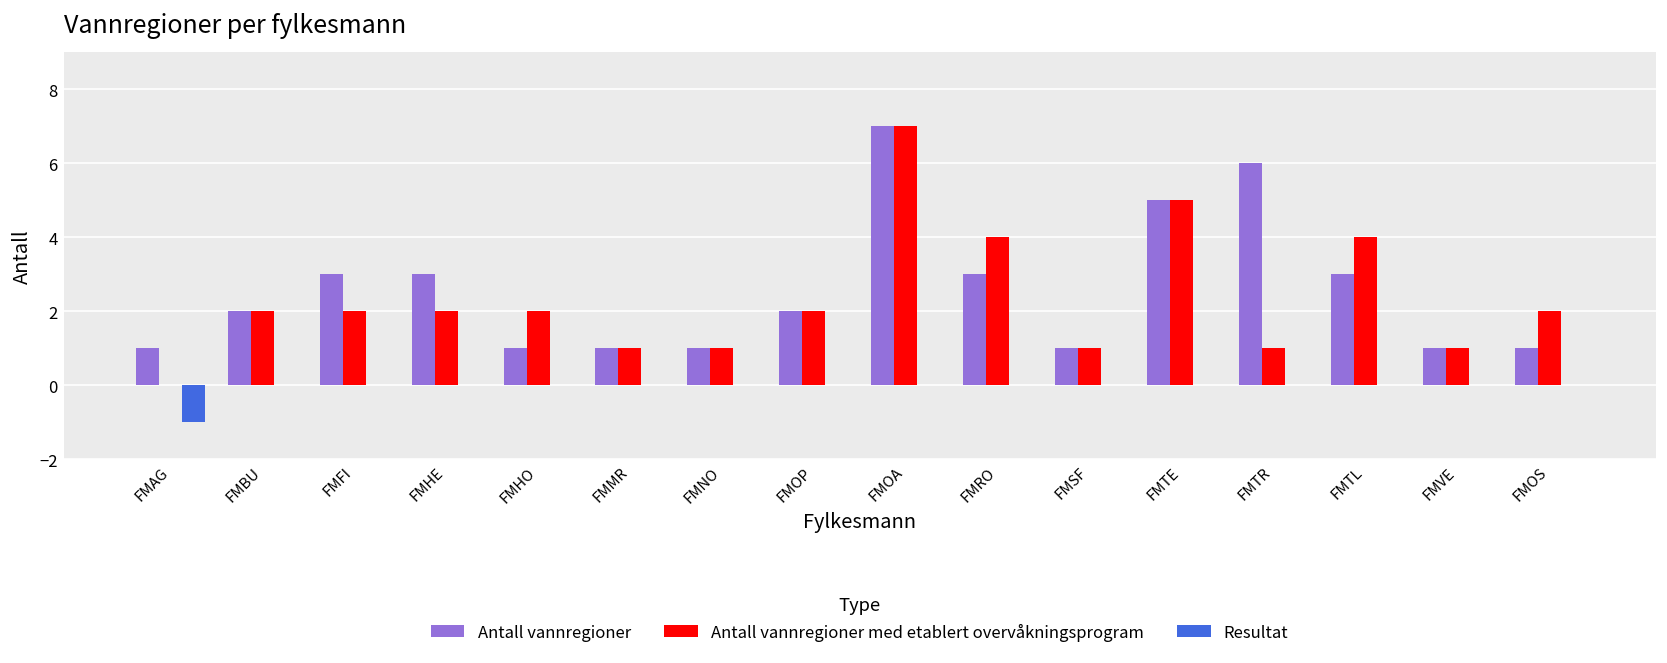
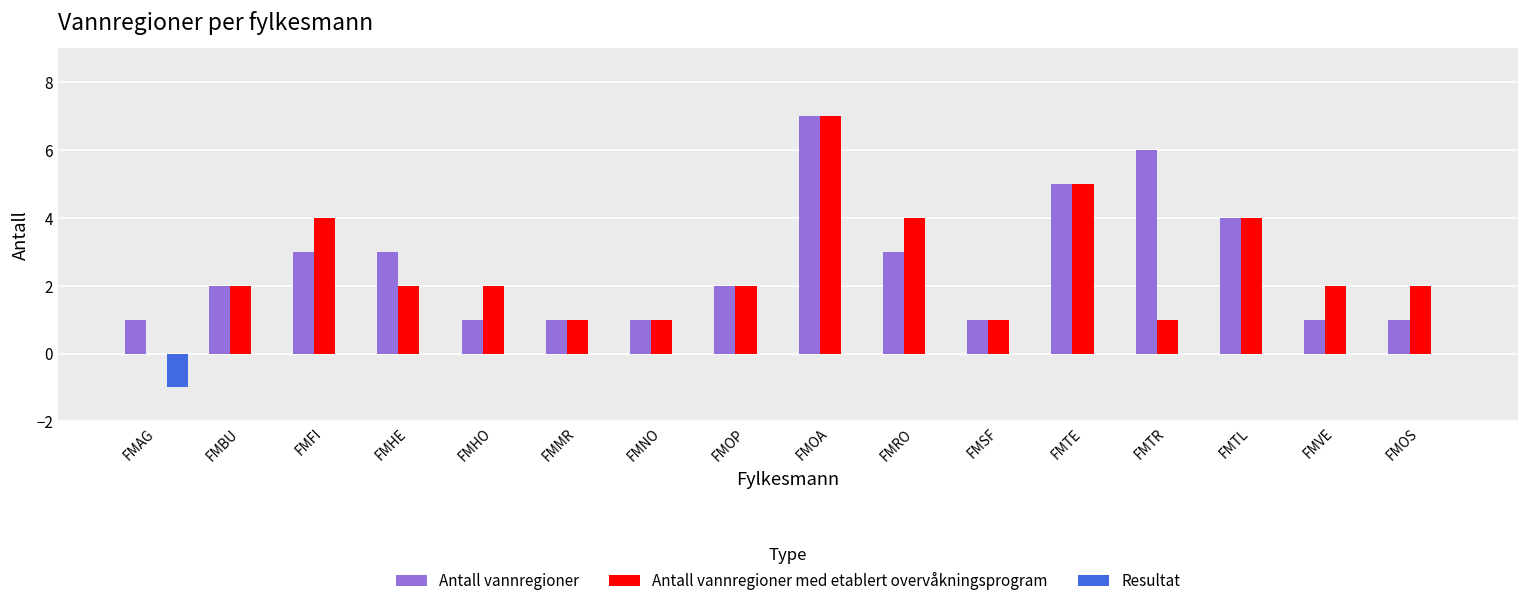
  {
    "Antall vannregioner": {
      "FMAG": 1,
      "FMBU": 2,
      "FMFI": 3,
      "FMHE": 3,
      "FMHO": 1,
      "FMMR": 1,
      "FMNO": 1,
      "FMOP": 2,
      "FMOA": 7,
      "FMRO": 3,
      "FMSF": 1,
      "FMTE": 5,
      "FMTR": 6,
-     "FMTL": 3,
+     "FMTL": 4,
      "FMVE": 1,
      "FMOS": 1
    },
    "Antall vannregioner med etablert overvåkningsprogram": {
      "FMAG": 0,
      "FMBU": 2,
-     "FMFI": 2,
+     "FMFI": 4,
      "FMHE": 2,
      "FMHO": 2,
      "FMMR": 1,
      "FMNO": 1,
      "FMOP": 2,
      "FMOA": 7,
      "FMRO": 4,
      "FMSF": 1,
      "FMTE": 5,
      "FMTR": 1,
      "FMTL": 4,
-     "FMVE": 1,
+     "FMVE": 2,
      "FMOS": 2
    },
    "Resultat": {
      "FMAG": -1,
      "FMBU": 0,
      "FMFI": 0,
      "FMHE": 0,
      "FMHO": 0,
      "FMMR": 0,
      "FMNO": 0,
      "FMOP": 0,
      "FMOA": 0,
      "FMRO": 0,
      "FMSF": 0,
      "FMTE": 0,
      "FMTR": 0,
      "FMTL": 0,
      "FMVE": 0,
      "FMOS": 0
    }
  }
